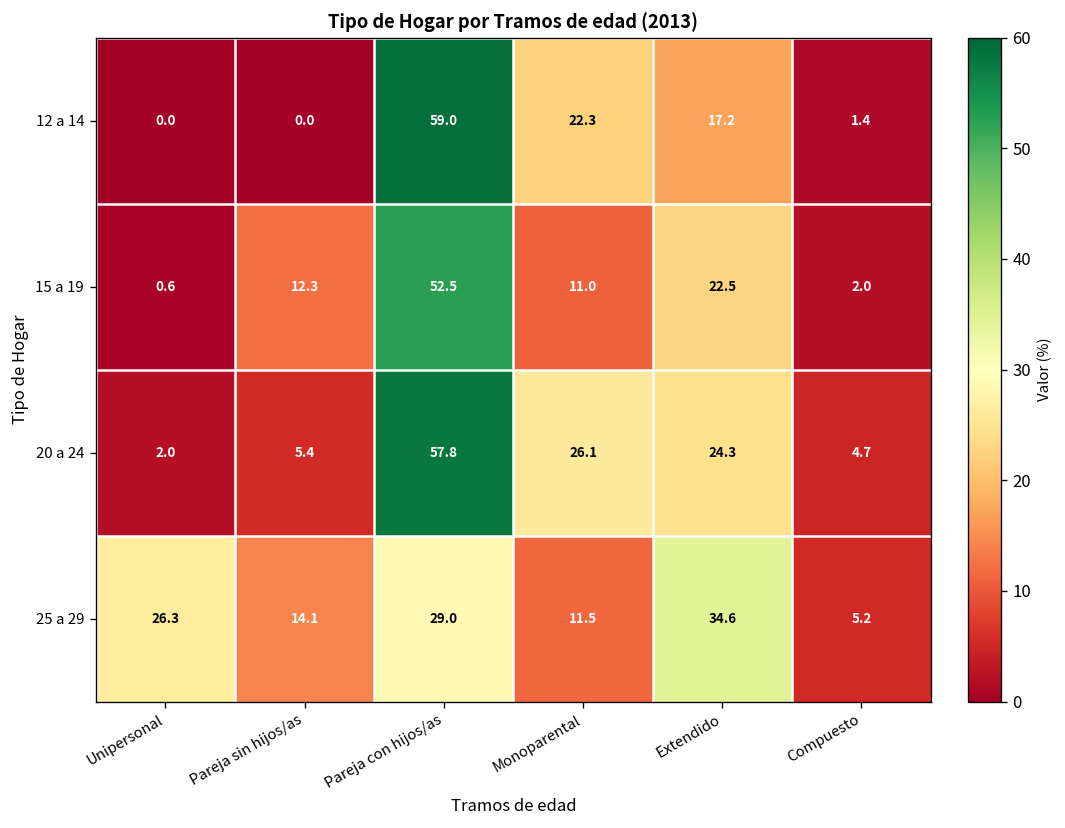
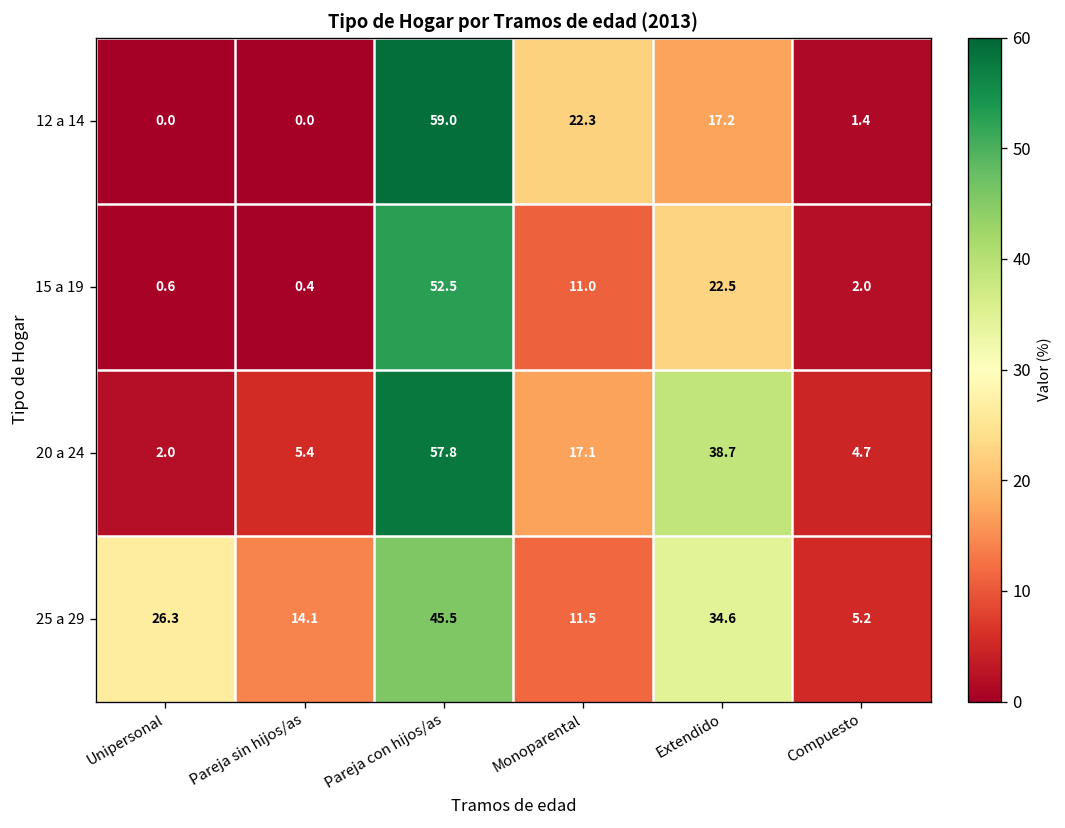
  {
    "12 a 14": {
      "Unipersonal": 0.0,
      "Pareja sin hijos/as": 0.0,
      "Pareja con hijos/as": 59.0,
      "Monoparental": 22.3,
      "Extendido": 17.2,
      "Compuesto": 1.4
    },
    "15 a 19": {
      "Unipersonal": 0.6,
-     "Pareja sin hijos/as": 12.3,
+     "Pareja sin hijos/as": 0.4,
      "Pareja con hijos/as": 52.5,
      "Monoparental": 11.0,
      "Extendido": 22.5,
      "Compuesto": 2.0
    },
    "20 a 24": {
      "Unipersonal": 2.0,
      "Pareja sin hijos/as": 5.4,
      "Pareja con hijos/as": 57.8,
-     "Monoparental": 26.1,
-     "Extendido": 24.3,
+     "Monoparental": 17.1,
+     "Extendido": 38.7,
      "Compuesto": 4.7
    },
    "25 a 29": {
      "Unipersonal": 26.3,
      "Pareja sin hijos/as": 14.1,
-     "Pareja con hijos/as": 29.0,
+     "Pareja con hijos/as": 45.5,
      "Monoparental": 11.5,
      "Extendido": 34.6,
      "Compuesto": 5.2
    }
  }
